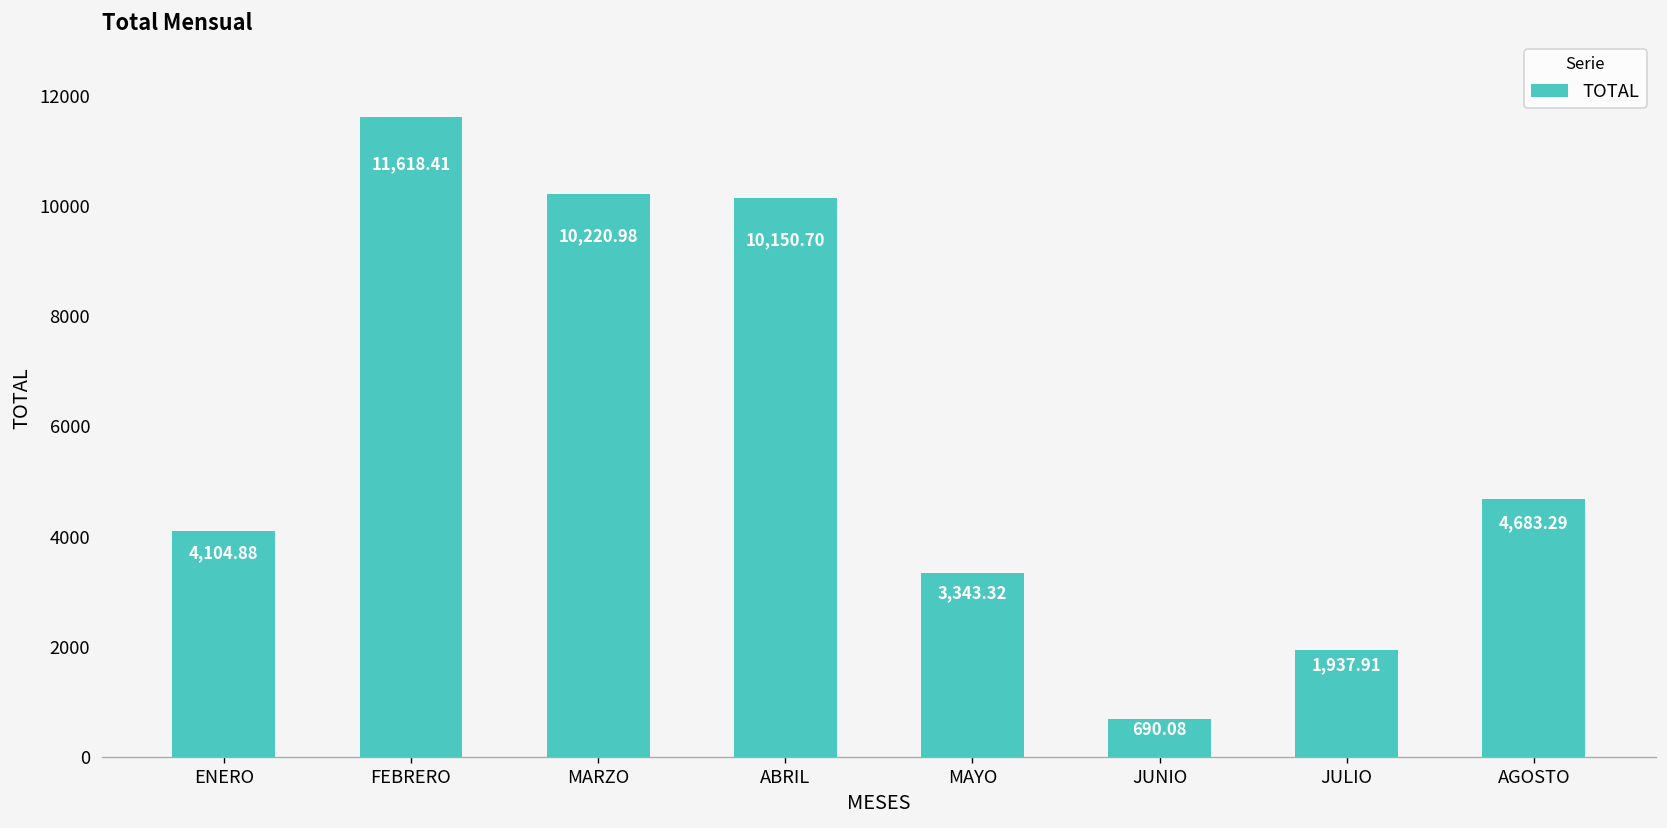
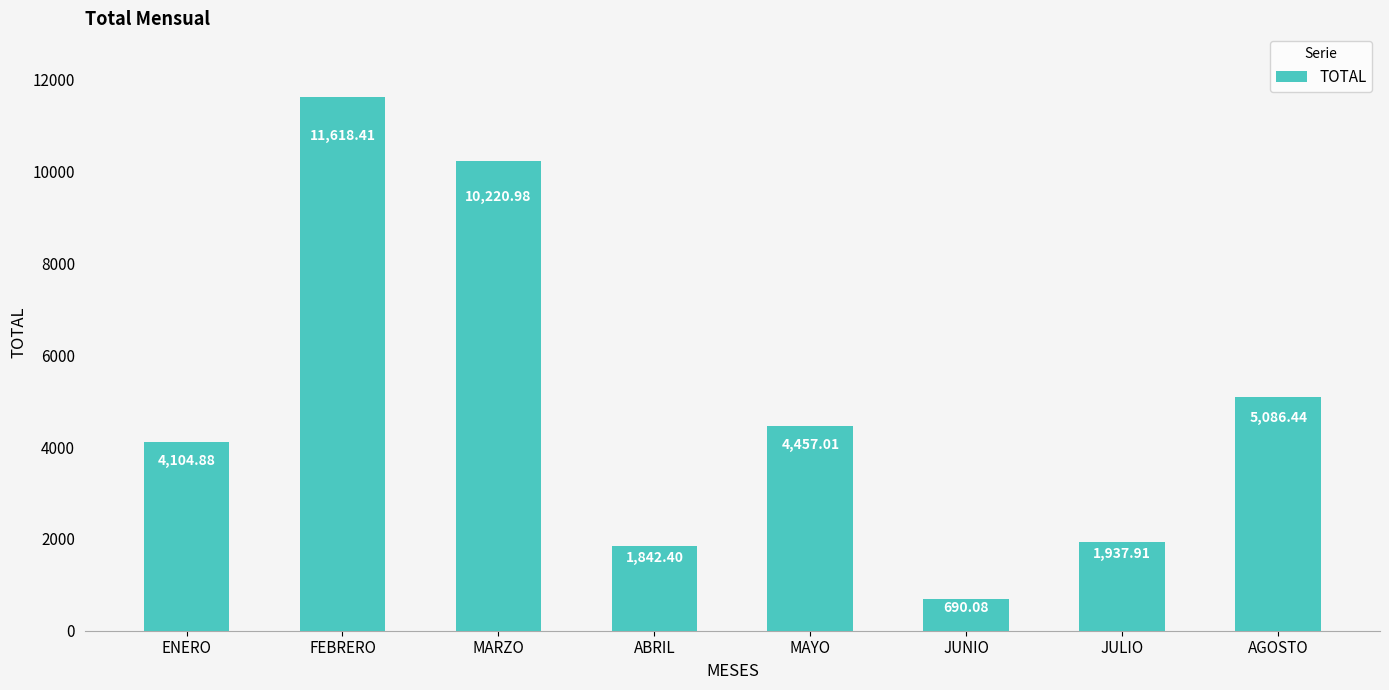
  {
    "ENERO": "4,104.88",
    "FEBRERO": "11,618.41",
    "MARZO": "10,220.98",
-   "ABRIL": "10,150.70",
-   "MAYO": "3,343.32",
+   "ABRIL": "1,842.40",
+   "MAYO": "4,457.01",
    "JUNIO": "690.08",
    "JULIO": "1,937.91",
-   "AGOSTO": "4,683.29"
+   "AGOSTO": "5,086.44"
  }
